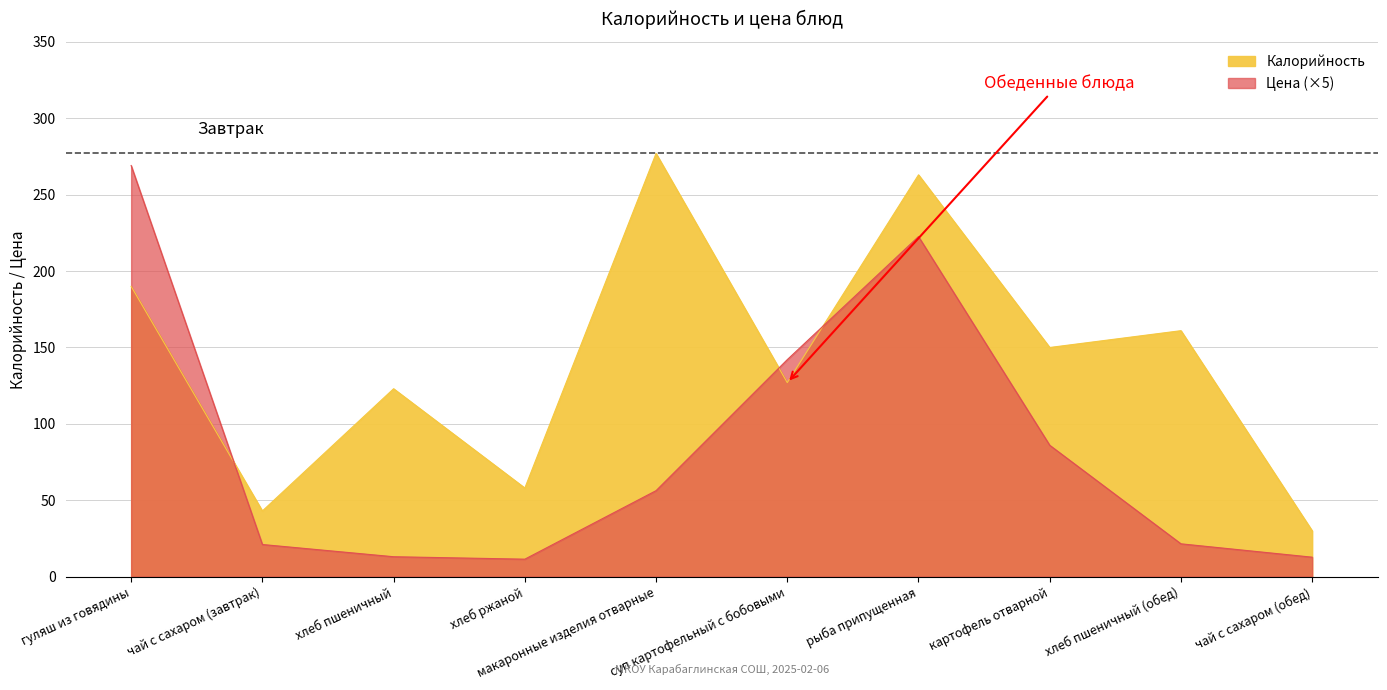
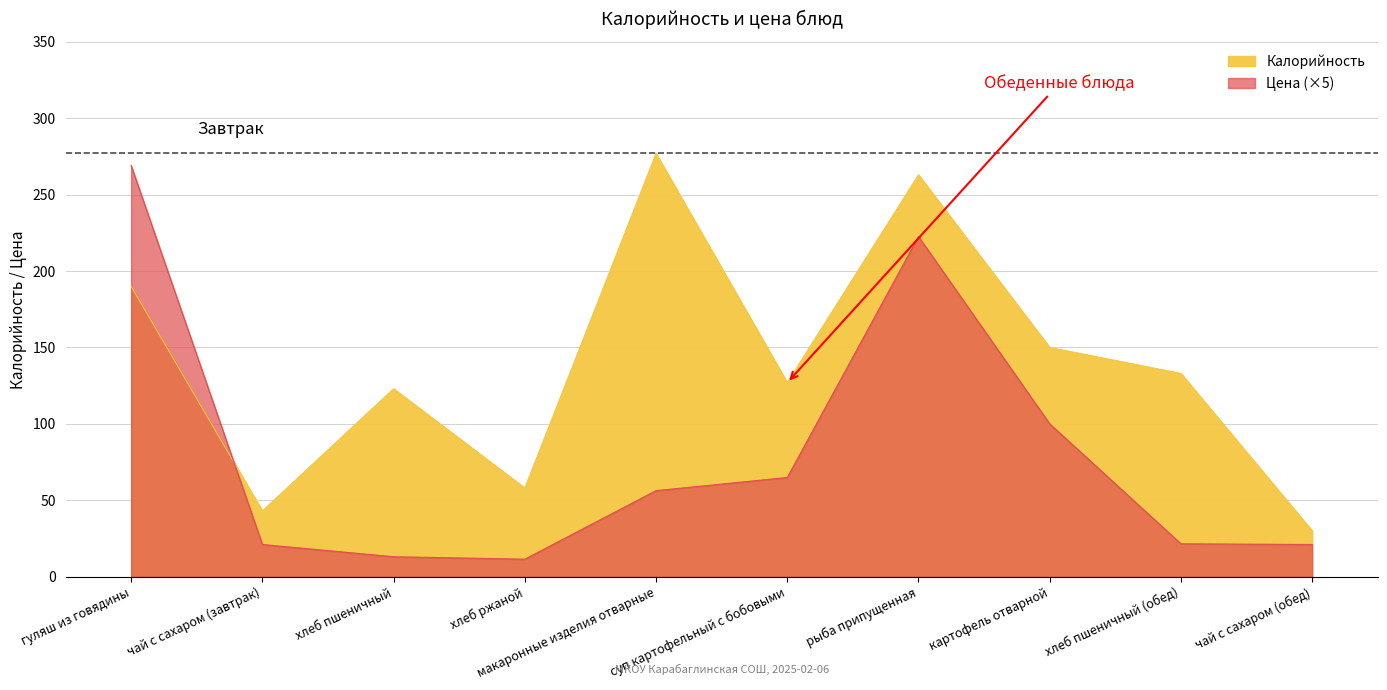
  {
    "Калорийность": {
      "гуляш из говядины": 190,
      "чай с сахаром (завтрак)": 43,
      "хлеб пшеничный": 123,
      "хлеб ржаной": 58,
      "макаронные изделия отварные": 277,
      "суп картофельный с бобовыми": 127,
      "рыба припущенная": 263,
      "картофель отварной": 150,
-     "хлеб пшеничный (обед)": 161,
+     "хлеб пшеничный (обед)": 133,
      "чай с сахаром (обед)": 30
    },
    "Цена (×5)": {
      "гуляш из говядины": 269,
      "чай с сахаром (завтрак)": 21,
      "хлеб пшеничный": 13,
      "хлеб ржаной": 11,
      "макаронные изделия отварные": 56,
-     "суп картофельный с бобовыми": 142,
+     "суп картофельный с бобовыми": 65,
      "рыба припущенная": 223,
-     "картофель отварной": 86,
+     "картофель отварной": 100,
      "хлеб пшеничный (обед)": 22,
-     "чай с сахаром (обед)": 13
+     "чай с сахаром (обед)": 21
    }
  }
